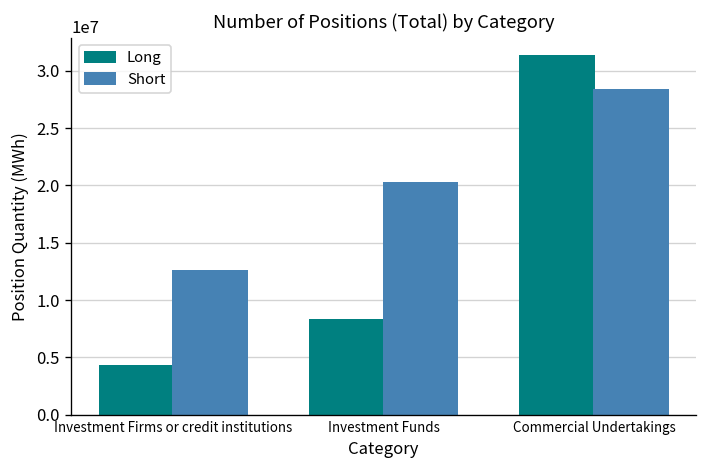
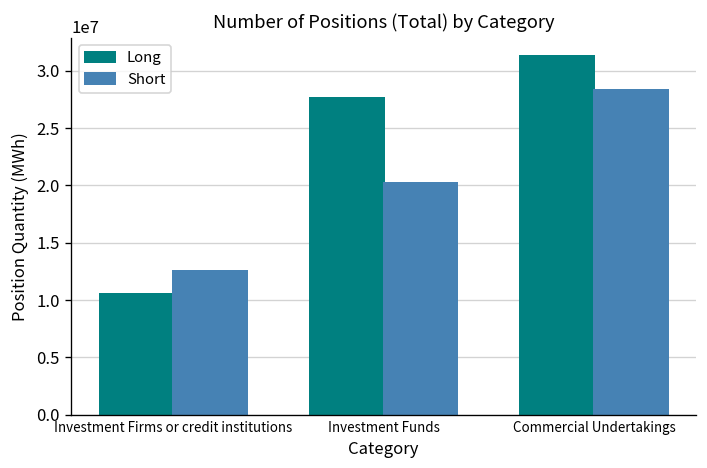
  {
    "Long": {
-     "Investment Firms or credit institutions": 4000000,
-     "Investment Funds": 8000000,
+     "Investment Firms or credit institutions": 11000000,
+     "Investment Funds": 28000000,
      "Commercial Undertakings": 31000000
    },
    "Short": {
      "Investment Firms or credit institutions": 13000000,
      "Investment Funds": 20000000,
      "Commercial Undertakings": 28000000
    }
  }
